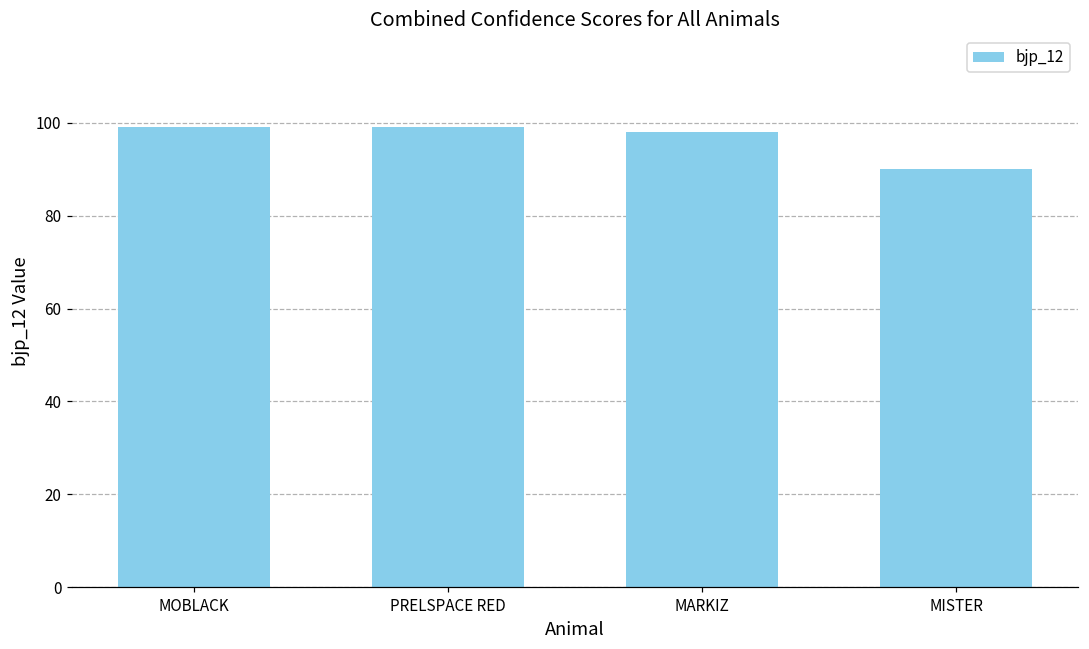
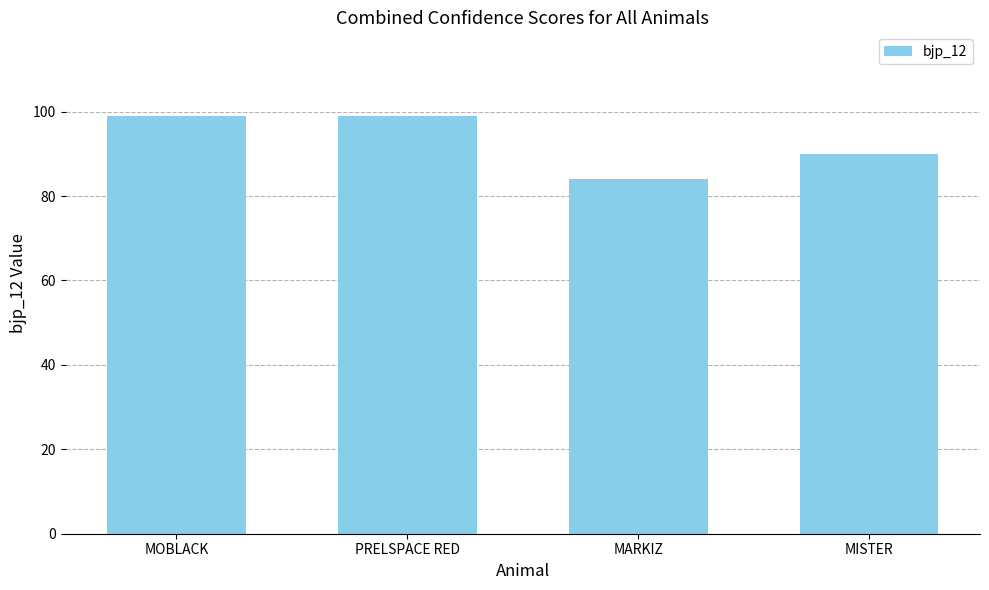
  {
    "MOBLACK": 99,
    "PRELSPACE RED": 99,
-   "MARKIZ": 98,
+   "MARKIZ": 84,
    "MISTER": 90
  }
